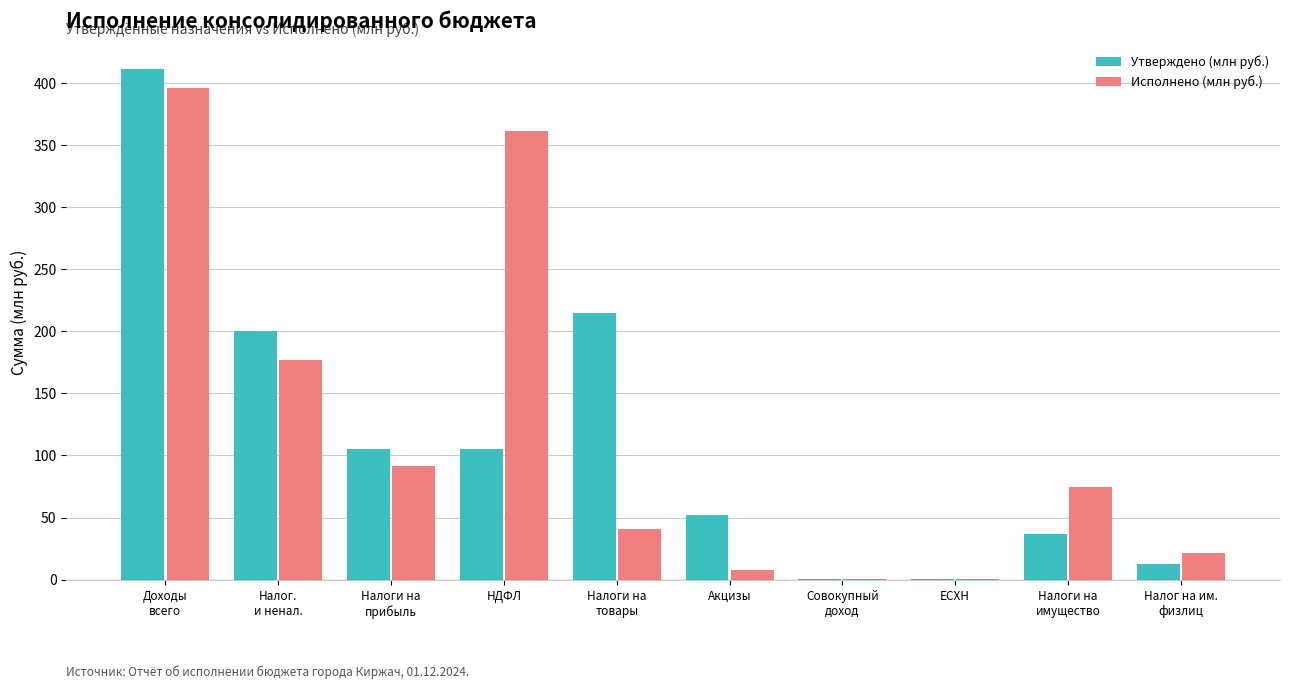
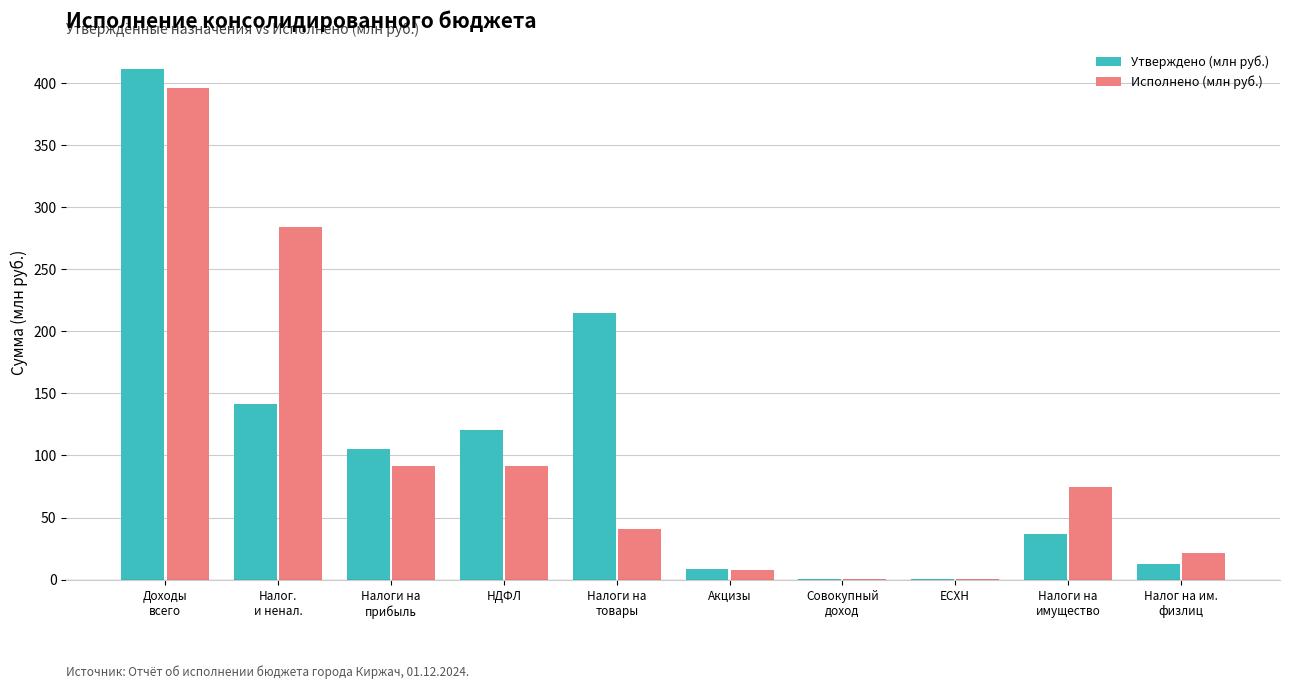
  {
    "Утверждено (млн руб.)": {
      "Доходы всего": 411,
-     "Налог. и ненал.": 200,
+     "Налог. и ненал.": 142,
      "Налоги на прибыль": 105,
-     "НДФЛ": 105,
+     "НДФЛ": 121,
      "Налоги на товары": 214,
-     "Акцизы": 52,
+     "Акцизы": 8,
      "Налоги на имущество": 37,
      "Налог на им. физлиц": 12
    },
    "Исполнено (млн руб.)": {
      "Доходы всего": 396,
-     "Налог. и ненал.": 177,
+     "Налог. и ненал.": 284,
      "Налоги на прибыль": 91,
-     "НДФЛ": 362,
+     "НДФЛ": 91,
      "Налоги на товары": 41,
      "Акцизы": 8,
      "Налоги на имущество": 74,
      "Налог на им. физлиц": 21
    }
  }
